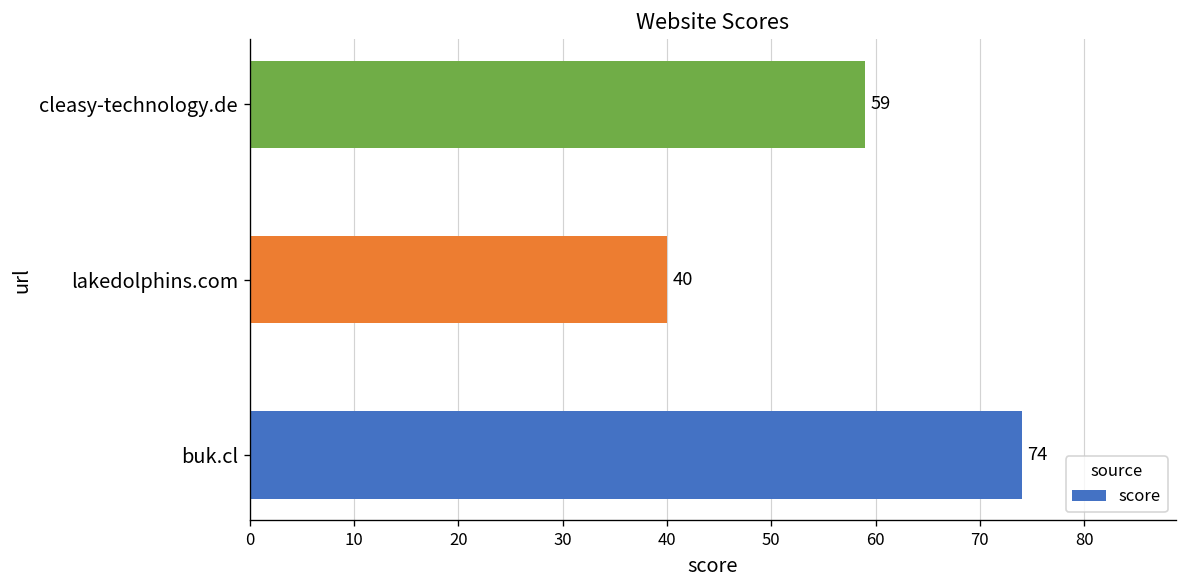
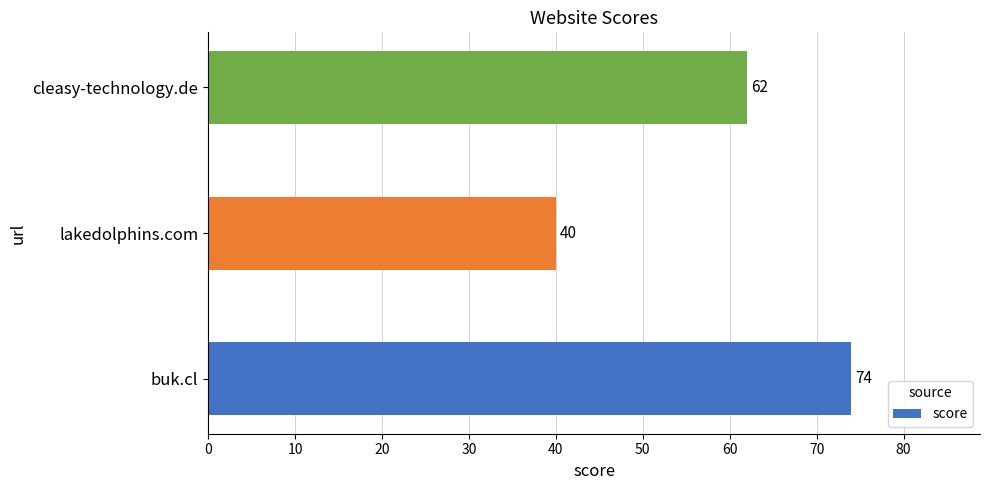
  {
-   "cleasy-technology.de": 59,
+   "cleasy-technology.de": 62,
    "lakedolphins.com": 40,
    "buk.cl": 74
  }
